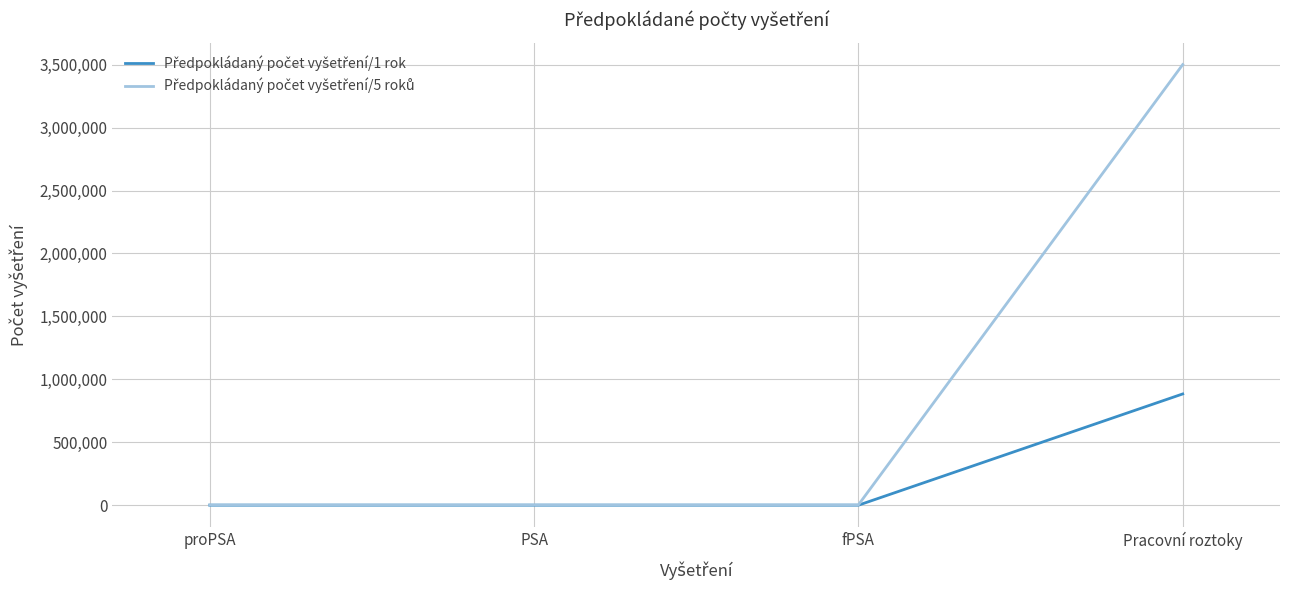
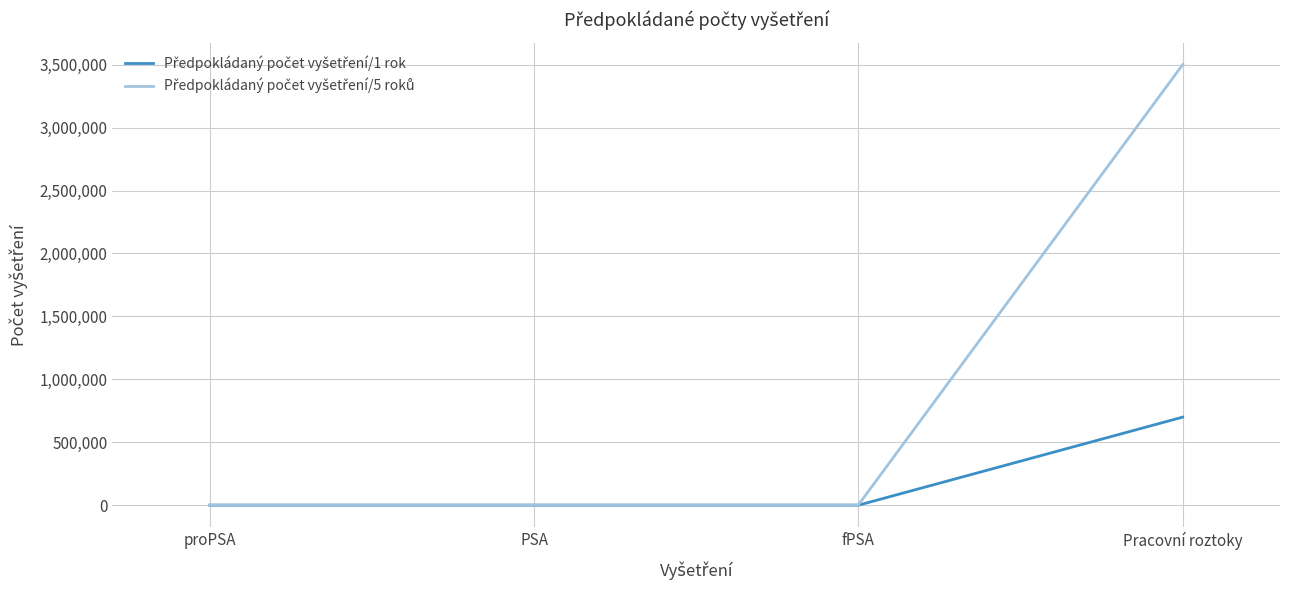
  {
    "Předpokládaný počet vyšetření/1 rok": {
-     "Pracovní roztoky": "880,000"
+     "Pracovní roztoky": "700,000"
    },
    "Předpokládaný počet vyšetření/5 roků": {
      "Pracovní roztoky": "3,500,000"
    }
  }
